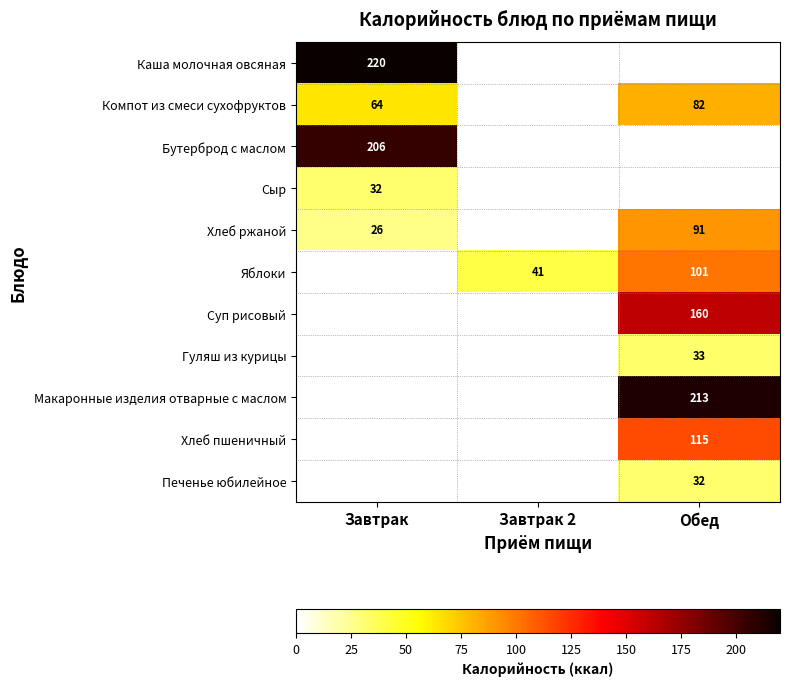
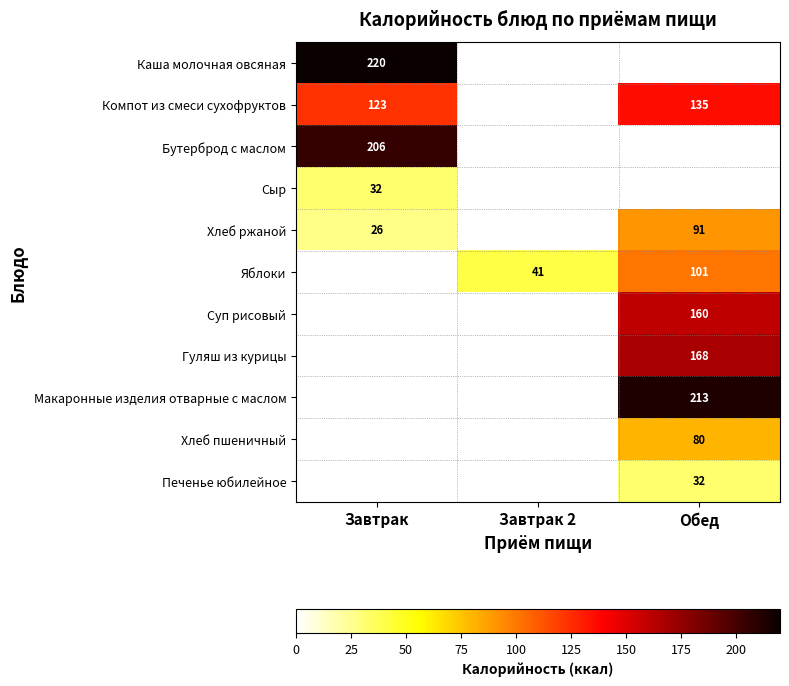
  {
    "Каша молочная овсяная": {
      "Завтрак": 220
    },
    "Компот из смеси сухофруктов": {
-     "Завтрак": 64,
-     "Обед": 82
+     "Завтрак": 123,
+     "Обед": 135
    },
    "Бутерброд с маслом": {
      "Завтрак": 206
    },
    "Сыр": {
      "Завтрак": 32
    },
    "Хлеб ржаной": {
      "Завтрак": 26,
      "Обед": 91
    },
    "Яблоки": {
      "Завтрак 2": 41,
      "Обед": 101
    },
    "Суп рисовый": {
      "Обед": 160
    },
    "Гуляш из курицы": {
-     "Обед": 33
+     "Обед": 168
    },
    "Макаронные изделия отварные с маслом": {
      "Обед": 213
    },
    "Хлеб пшеничный": {
-     "Обед": 115
+     "Обед": 80
    },
    "Печенье юбилейное": {
      "Обед": 32
    }
  }
